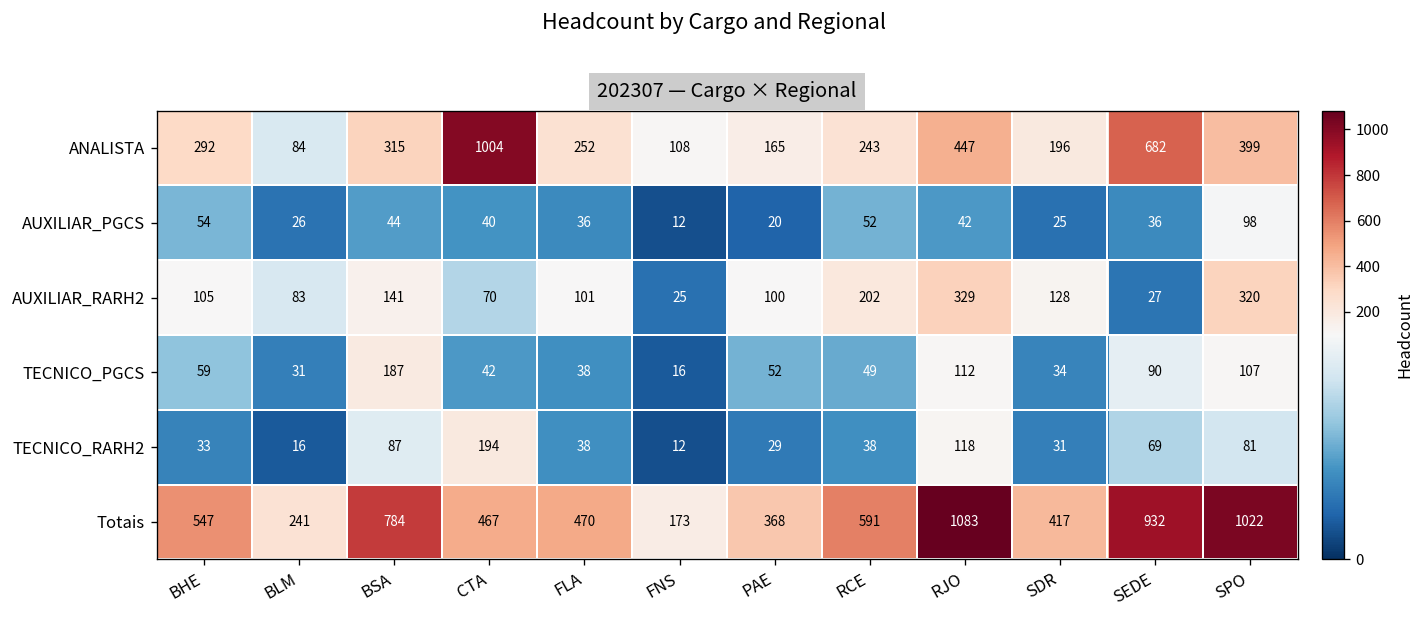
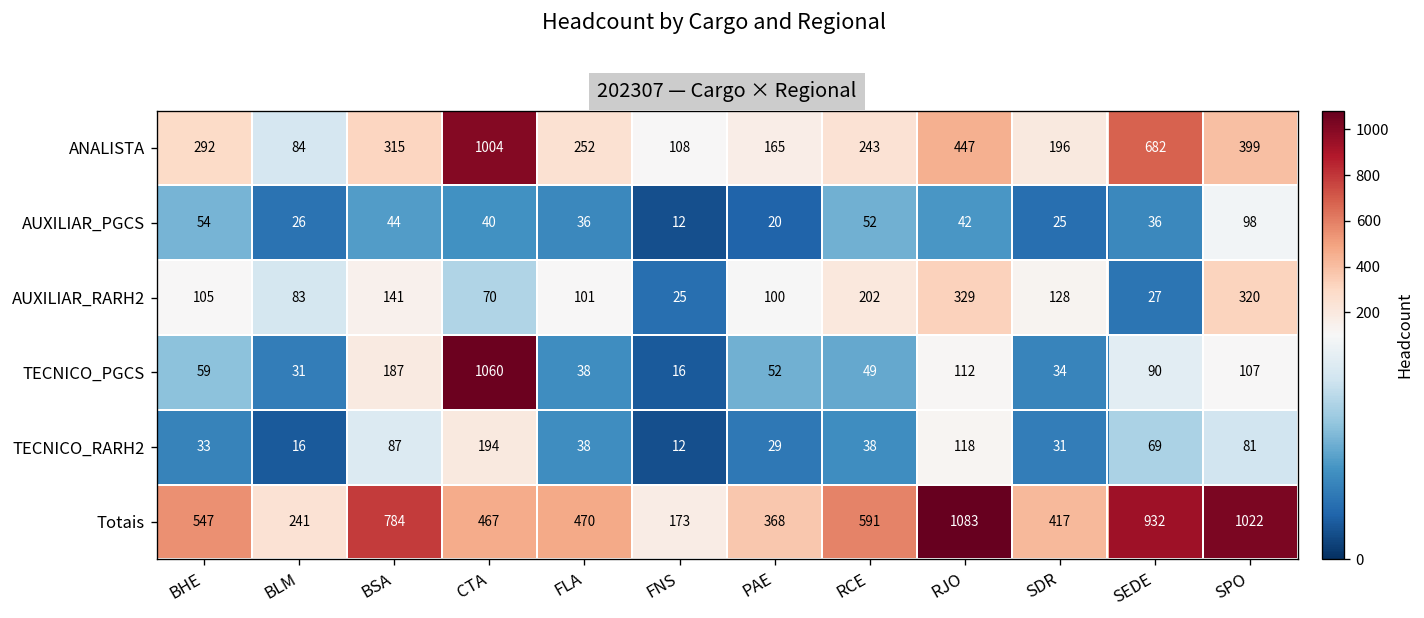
  {
    "ANALISTA": {
      "BHE": 292,
      "BLM": 84,
      "BSA": 315,
      "CTA": 1004,
      "FLA": 252,
      "FNS": 108,
      "PAE": 165,
      "RCE": 243,
      "RJO": 447,
      "SDR": 196,
      "SEDE": 682,
      "SPO": 399
    },
    "AUXILIAR_PGCS": {
      "BHE": 54,
      "BLM": 26,
      "BSA": 44,
      "CTA": 40,
      "FLA": 36,
      "FNS": 12,
      "PAE": 20,
      "RCE": 52,
      "RJO": 42,
      "SDR": 25,
      "SEDE": 36,
      "SPO": 98
    },
    "AUXILIAR_RARH2": {
      "BHE": 105,
      "BLM": 83,
      "BSA": 141,
      "CTA": 70,
      "FLA": 101,
      "FNS": 25,
      "PAE": 100,
      "RCE": 202,
      "RJO": 329,
      "SDR": 128,
      "SEDE": 27,
      "SPO": 320
    },
    "TECNICO_PGCS": {
      "BHE": 59,
      "BLM": 31,
      "BSA": 187,
-     "CTA": 42,
+     "CTA": 1060,
      "FLA": 38,
      "FNS": 16,
      "PAE": 52,
      "RCE": 49,
      "RJO": 112,
      "SDR": 34,
      "SEDE": 90,
      "SPO": 107
    },
    "TECNICO_RARH2": {
      "BHE": 33,
      "BLM": 16,
      "BSA": 87,
      "CTA": 194,
      "FLA": 38,
      "FNS": 12,
      "PAE": 29,
      "RCE": 38,
      "RJO": 118,
      "SDR": 31,
      "SEDE": 69,
      "SPO": 81
    },
    "Totais": {
      "BHE": 547,
      "BLM": 241,
      "BSA": 784,
      "CTA": 467,
      "FLA": 470,
      "FNS": 173,
      "PAE": 368,
      "RCE": 591,
      "RJO": 1083,
      "SDR": 417,
      "SEDE": 932,
      "SPO": 1022
    }
  }
